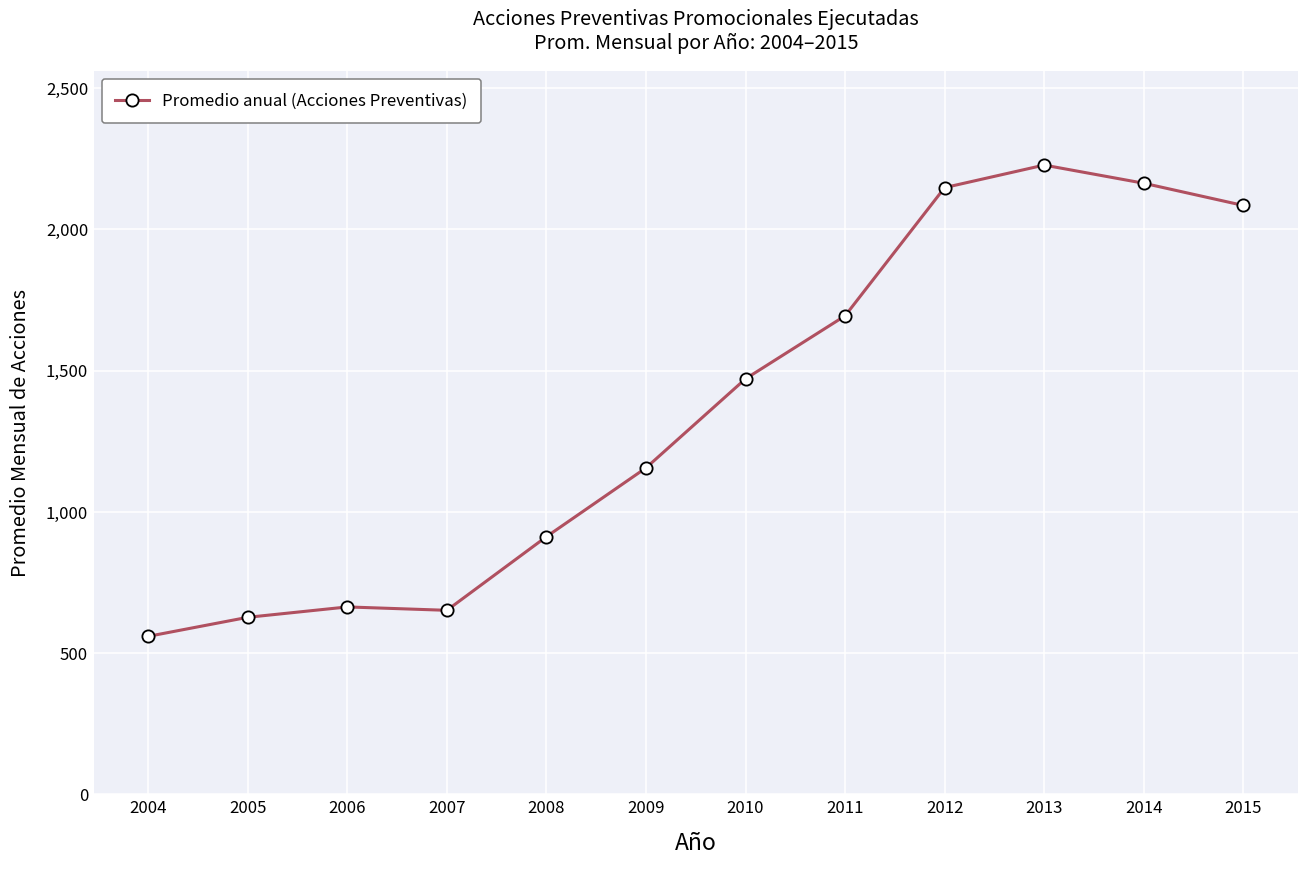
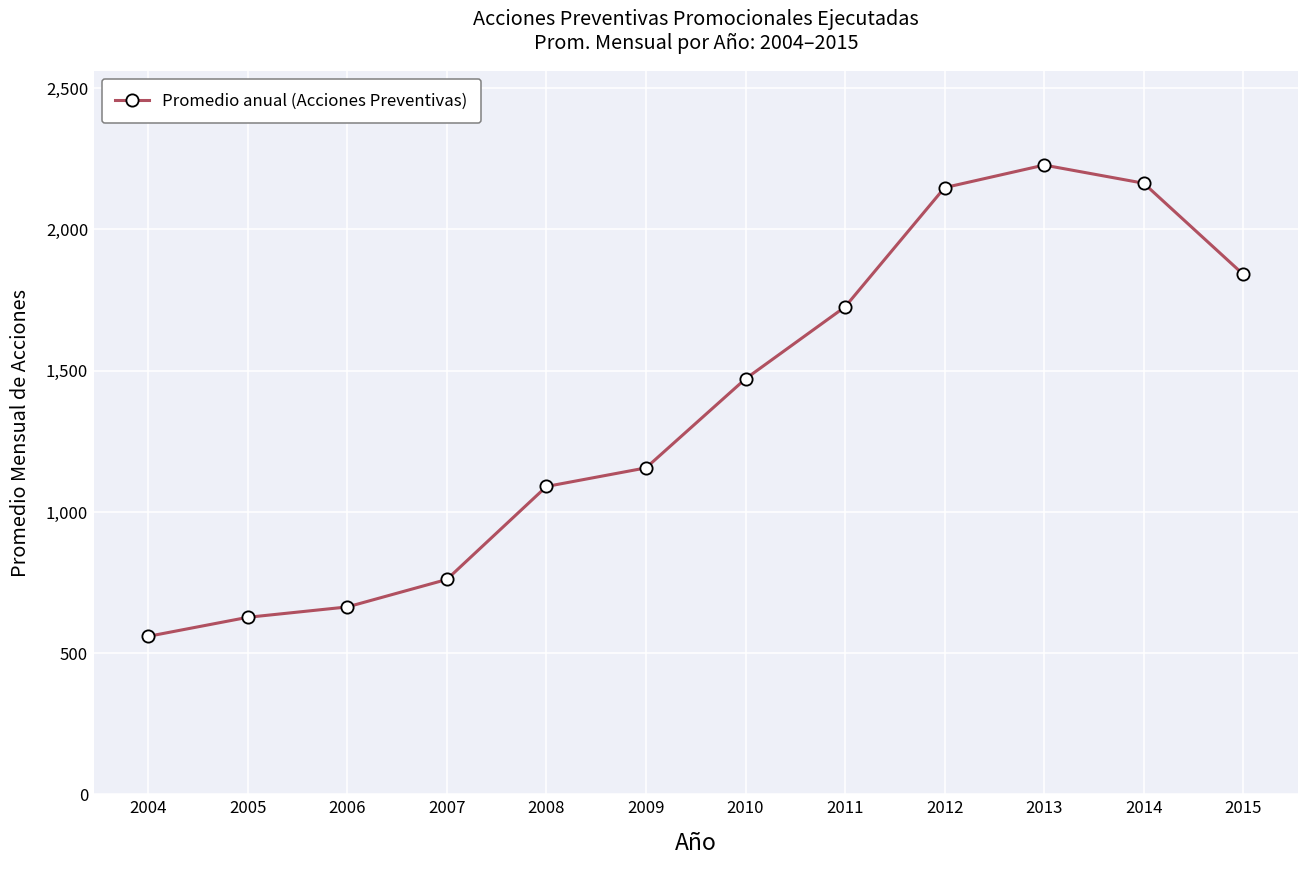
  {
    "2004": "560",
    "2005": "630",
    "2006": "660",
-   "2007": "650",
-   "2008": "910",
+   "2007": "760",
+   "2008": "1,090",
    "2009": "1,160",
    "2010": "1,470",
-   "2011": "1,690",
+   "2011": "1,730",
    "2012": "2,150",
    "2013": "2,230",
    "2014": "2,160",
-   "2015": "2,090"
+   "2015": "1,840"
  }
